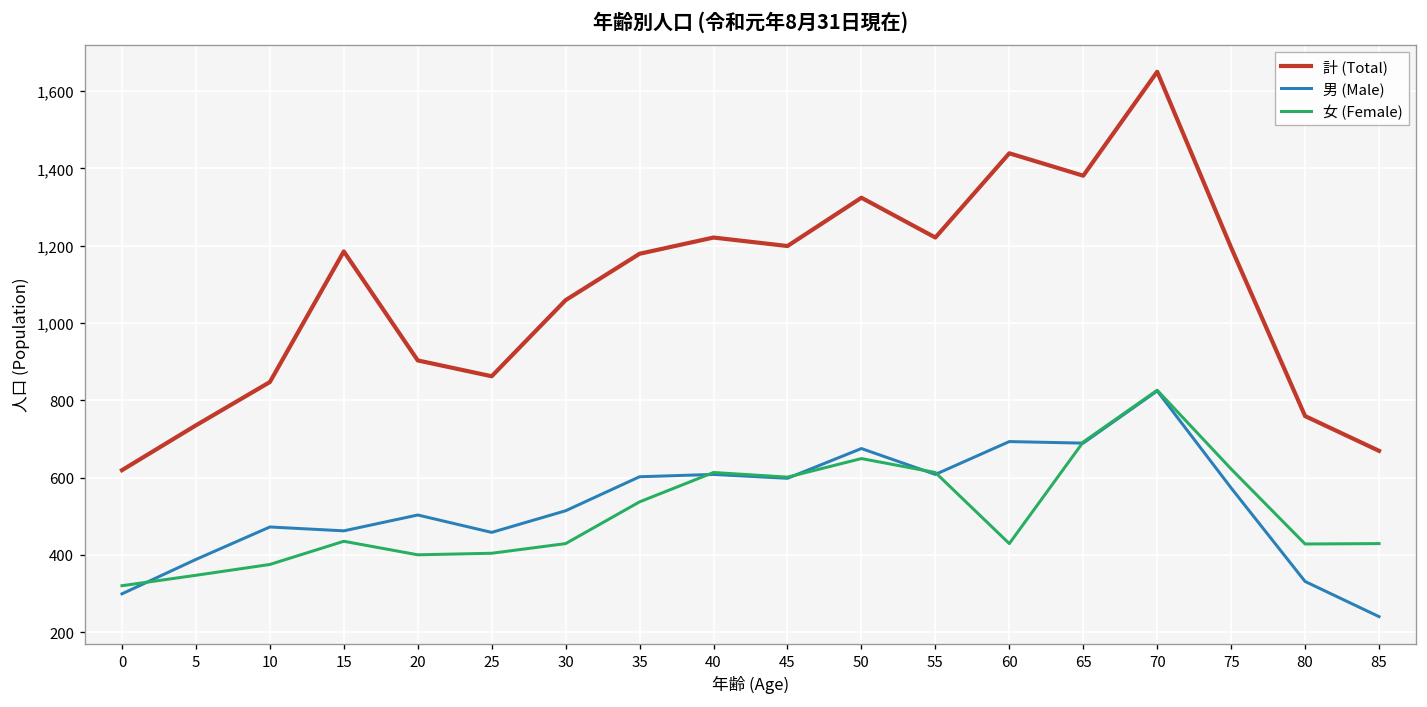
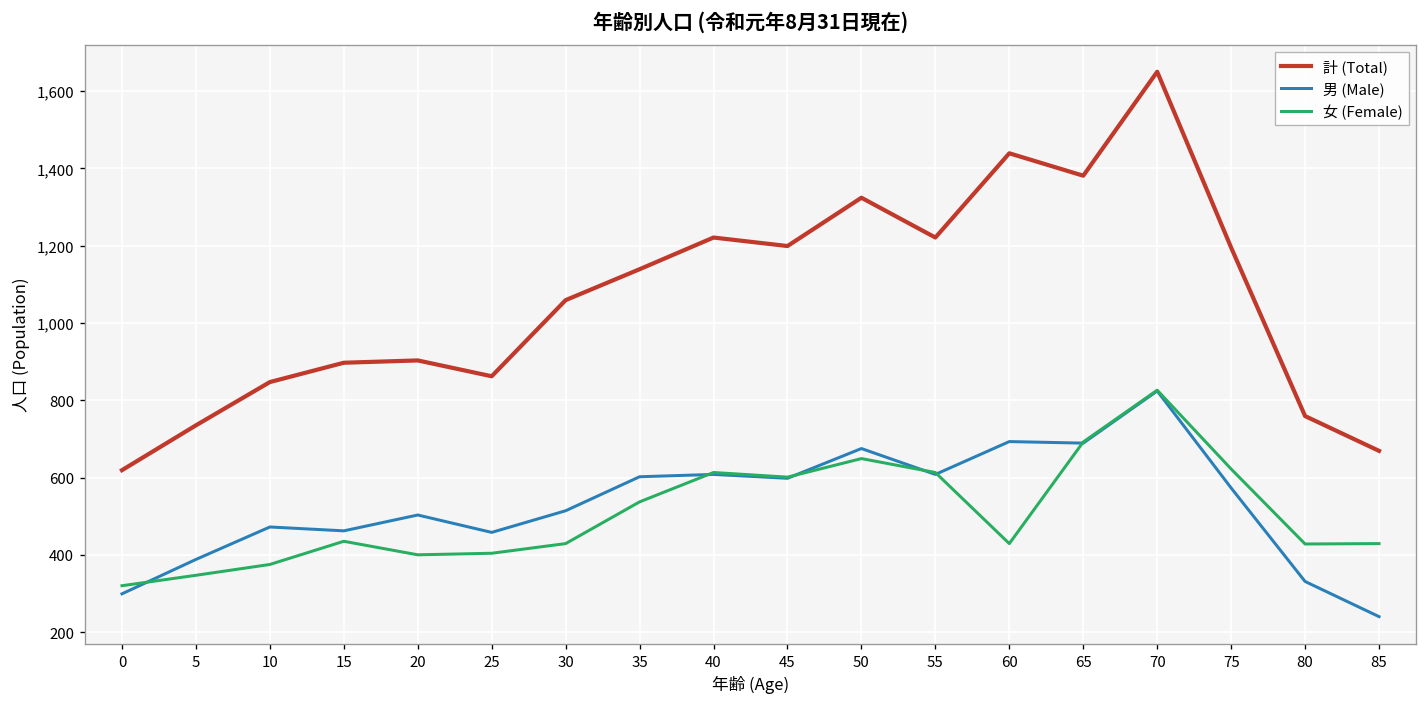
  {
    "計 (Total)": {
      "0": "620",
      "5": "740",
      "10": "850",
-     "15": "1,190",
+     "15": "900",
      "20": "900",
      "25": "860",
      "30": "1,060",
-     "35": "1,180",
+     "35": "1,140",
      "40": "1,220",
      "45": "1,200",
      "50": "1,320",
      "55": "1,220",
      "60": "1,440",
      "65": "1,380",
      "70": "1,650",
      "75": "1,200",
      "80": "760",
      "85": "670"
    },
    "男 (Male)": {
      "0": "300",
      "5": "390",
      "10": "470",
      "15": "460",
      "20": "500",
      "25": "460",
      "30": "510",
      "35": "600",
      "50": "680",
      "60": "690",
      "75": "570",
      "80": "330",
      "85": "240"
    },
    "女 (Female)": {
      "0": "320",
      "5": "350",
      "10": "380",
      "15": "440",
      "20": "400",
      "25": "400",
      "30": "430",
      "35": "540",
      "50": "650",
      "60": "430",
      "75": "620",
      "80": "430",
      "85": "430"
    }
  }
